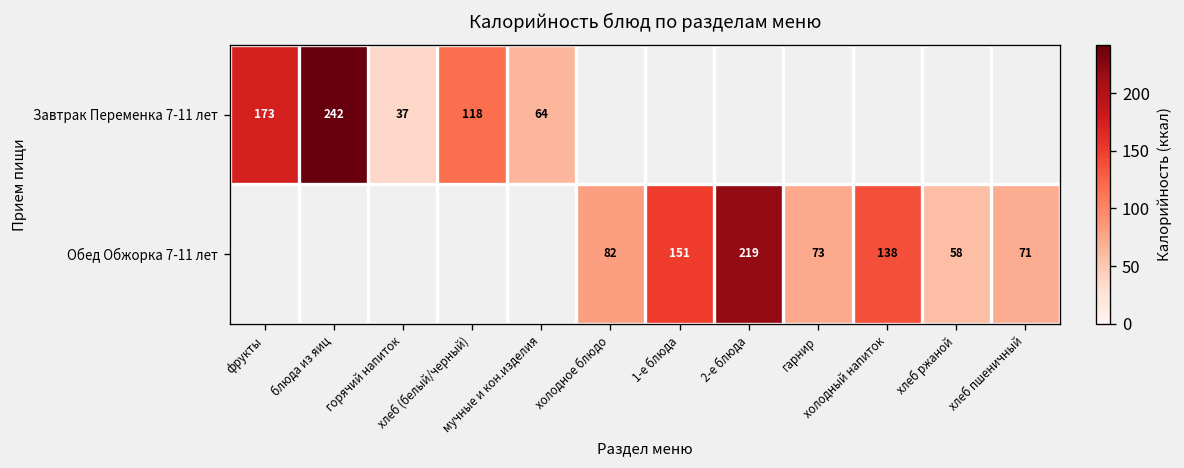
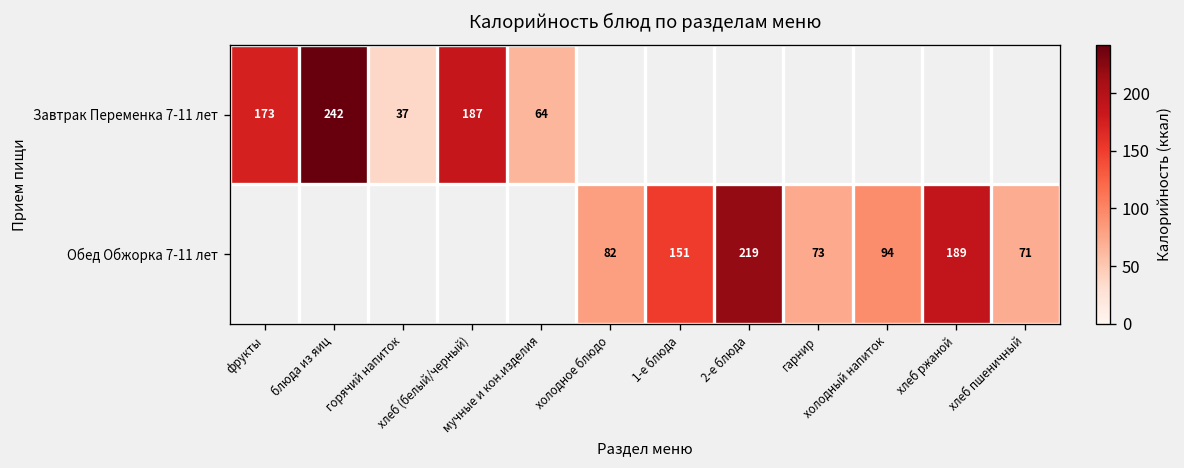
  {
    "Завтрак Переменка 7-11 лет": {
      "фрукты": 173,
      "блюда из яиц": 242,
      "горячий напиток": 37,
-     "хлеб (белый/черный)": 118,
+     "хлеб (белый/черный)": 187,
      "мучные и кон.изделия": 64
    },
    "Обед Обжорка 7-11 лет": {
      "холодное блюдо": 82,
      "1-е блюда": 151,
      "2-е блюда": 219,
      "гарнир": 73,
-     "холодный напиток": 138,
-     "хлеб ржаной": 58,
+     "холодный напиток": 94,
+     "хлеб ржаной": 189,
      "хлеб пшеничный": 71
    }
  }
